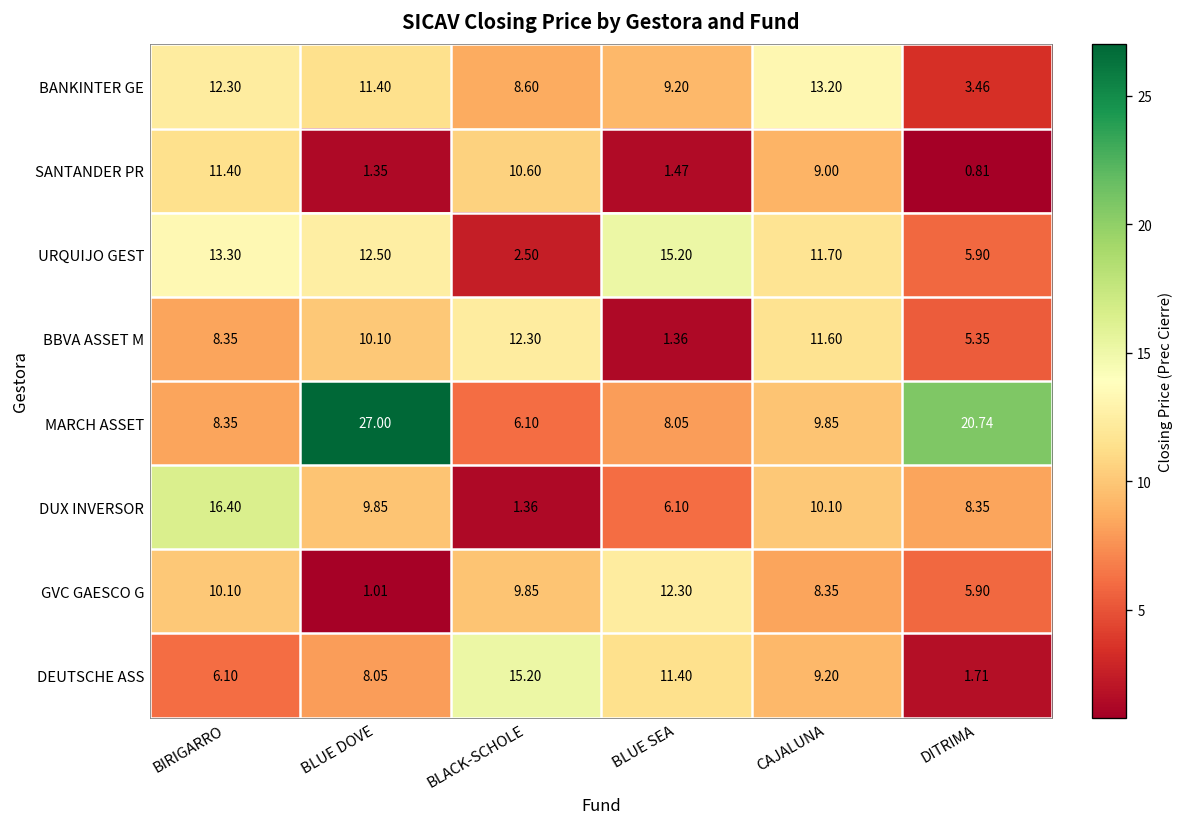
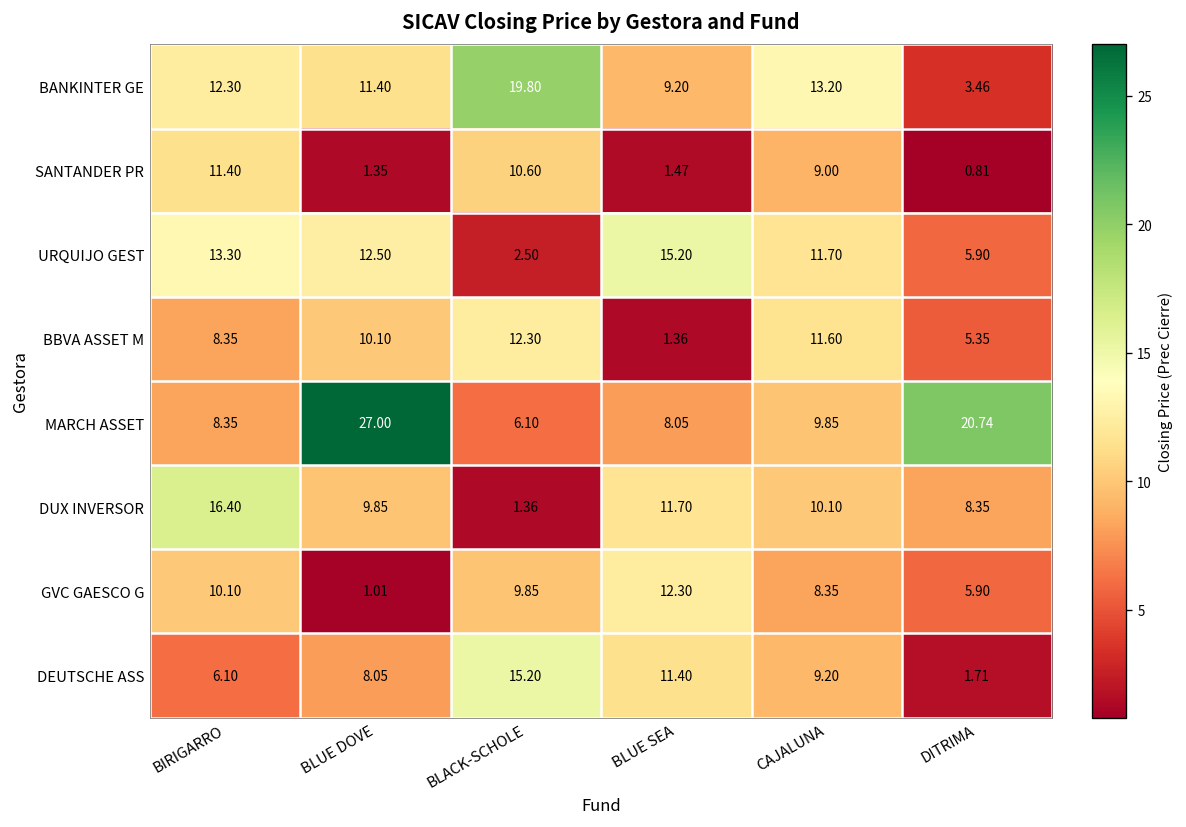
  {
    "BANKINTER GE": {
      "BIRIGARRO": 12.30,
      "BLUE DOVE": 11.40,
-     "BLACK-SCHOLE": 8.60,
+     "BLACK-SCHOLE": 19.80,
      "BLUE SEA": 9.20,
      "CAJALUNA": 13.20,
      "DITRIMA": 3.46
    },
    "SANTANDER PR": {
      "BIRIGARRO": 11.40,
      "BLUE DOVE": 1.35,
      "BLACK-SCHOLE": 10.60,
      "BLUE SEA": 1.47,
      "CAJALUNA": 9.00,
      "DITRIMA": 0.81
    },
    "URQUIJO GEST": {
      "BIRIGARRO": 13.30,
      "BLUE DOVE": 12.50,
      "BLACK-SCHOLE": 2.50,
      "BLUE SEA": 15.20,
      "CAJALUNA": 11.70,
      "DITRIMA": 5.90
    },
    "BBVA ASSET M": {
      "BIRIGARRO": 8.35,
      "BLUE DOVE": 10.10,
      "BLACK-SCHOLE": 12.30,
      "BLUE SEA": 1.36,
      "CAJALUNA": 11.60,
      "DITRIMA": 5.35
    },
    "MARCH ASSET": {
      "BIRIGARRO": 8.35,
      "BLUE DOVE": 27.00,
      "BLACK-SCHOLE": 6.10,
      "BLUE SEA": 8.05,
      "CAJALUNA": 9.85,
      "DITRIMA": 20.74
    },
    "DUX INVERSOR": {
      "BIRIGARRO": 16.40,
      "BLUE DOVE": 9.85,
      "BLACK-SCHOLE": 1.36,
-     "BLUE SEA": 6.10,
+     "BLUE SEA": 11.70,
      "CAJALUNA": 10.10,
      "DITRIMA": 8.35
    },
    "GVC GAESCO G": {
      "BIRIGARRO": 10.10,
      "BLUE DOVE": 1.01,
      "BLACK-SCHOLE": 9.85,
      "BLUE SEA": 12.30,
      "CAJALUNA": 8.35,
      "DITRIMA": 5.90
    },
    "DEUTSCHE ASS": {
      "BIRIGARRO": 6.10,
      "BLUE DOVE": 8.05,
      "BLACK-SCHOLE": 15.20,
      "BLUE SEA": 11.40,
      "CAJALUNA": 9.20,
      "DITRIMA": 1.71
    }
  }
